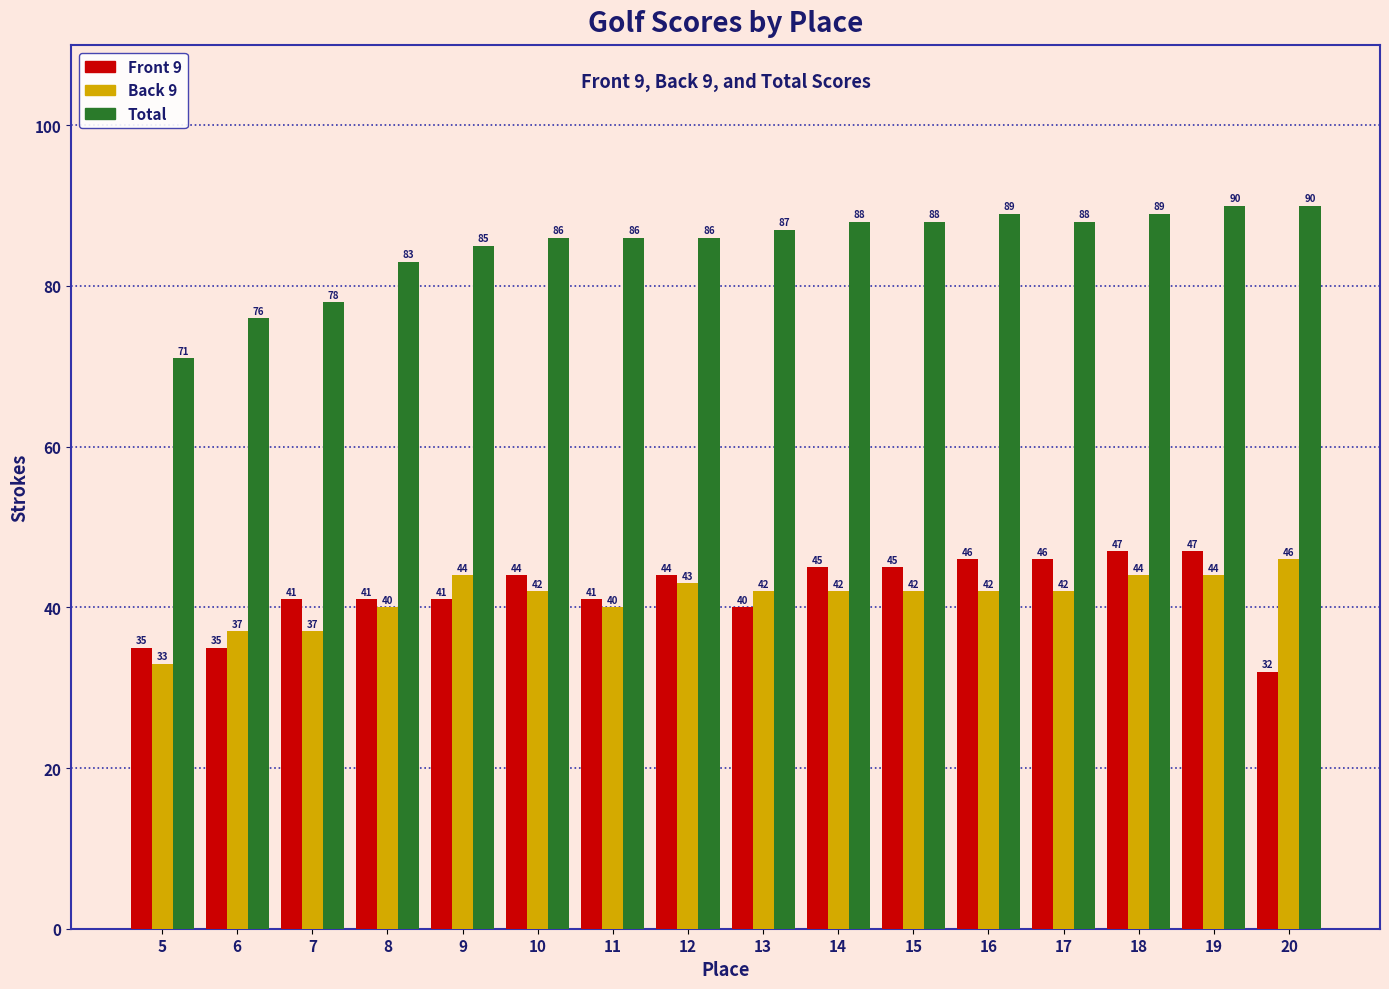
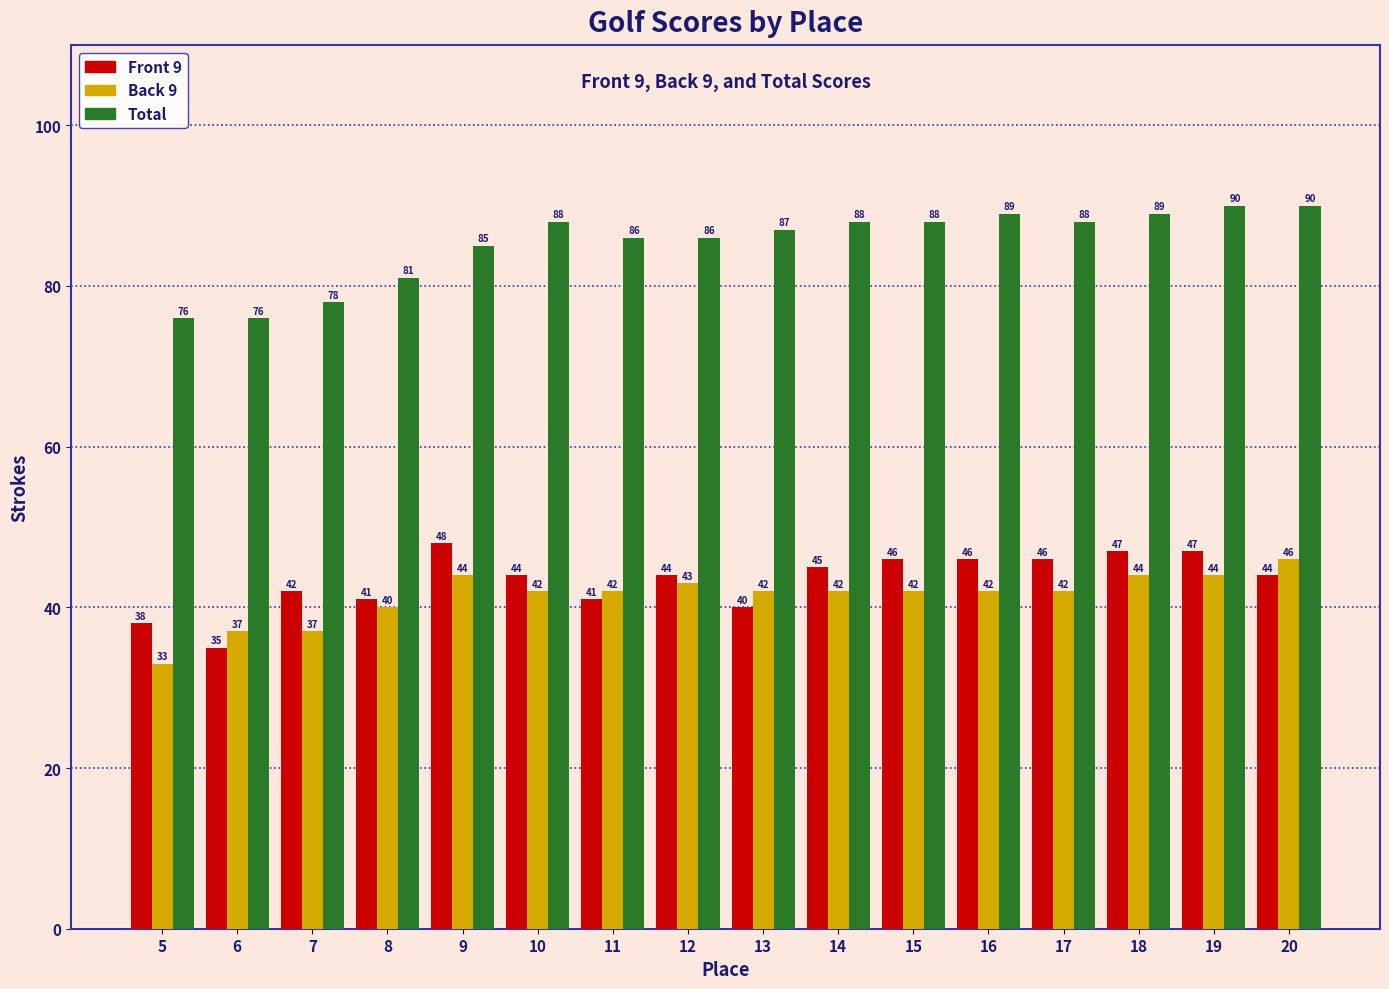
  {
    "Front 9": {
-     "5": 35,
+     "5": 38,
      "6": 35,
-     "7": 41,
+     "7": 42,
      "8": 41,
-     "9": 41,
+     "9": 48,
      "10": 44,
      "11": 41,
      "12": 44,
      "13": 40,
      "14": 45,
-     "15": 45,
+     "15": 46,
      "16": 46,
      "17": 46,
      "18": 47,
      "19": 47,
-     "20": 32
+     "20": 44
    },
    "Back 9": {
      "5": 33,
      "6": 37,
      "7": 37,
      "8": 40,
      "9": 44,
      "10": 42,
-     "11": 40,
+     "11": 42,
      "12": 43,
      "13": 42,
      "14": 42,
      "15": 42,
      "16": 42,
      "17": 42,
      "18": 44,
      "19": 44,
      "20": 46
    },
    "Total": {
-     "5": 71,
+     "5": 76,
      "6": 76,
      "7": 78,
-     "8": 83,
+     "8": 81,
      "9": 85,
-     "10": 86,
+     "10": 88,
      "11": 86,
      "12": 86,
      "13": 87,
      "14": 88,
      "15": 88,
      "16": 89,
      "17": 88,
      "18": 89,
      "19": 90,
      "20": 90
    }
  }
